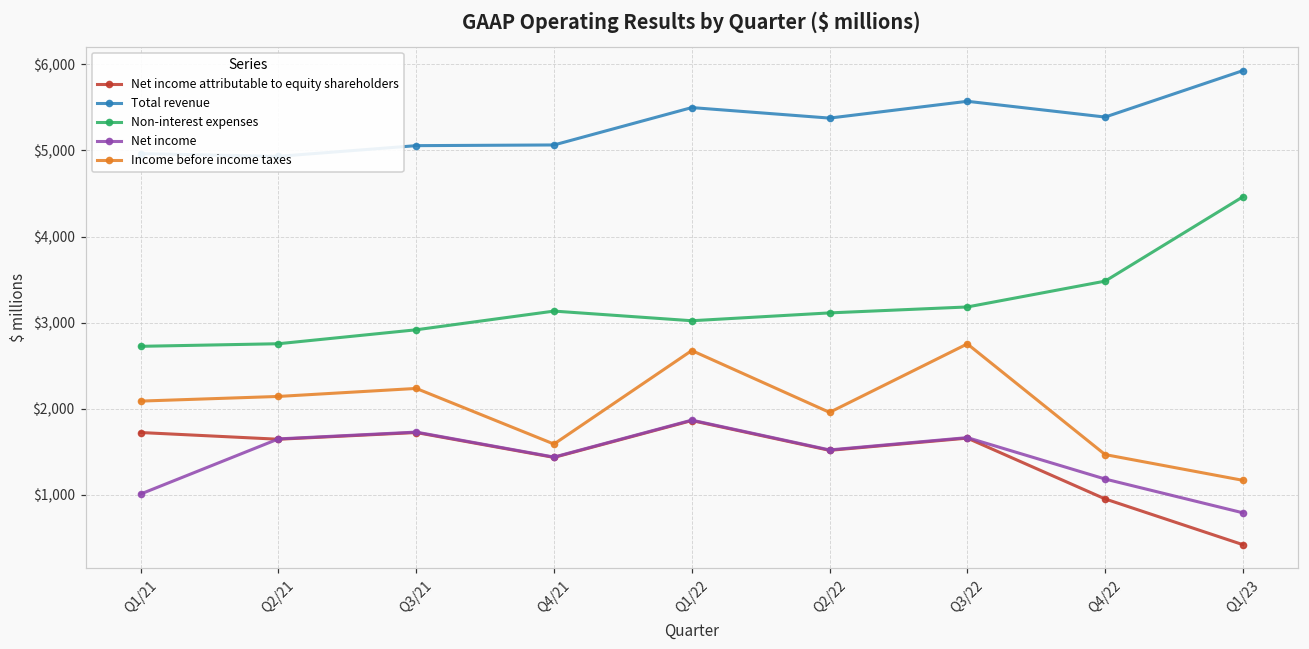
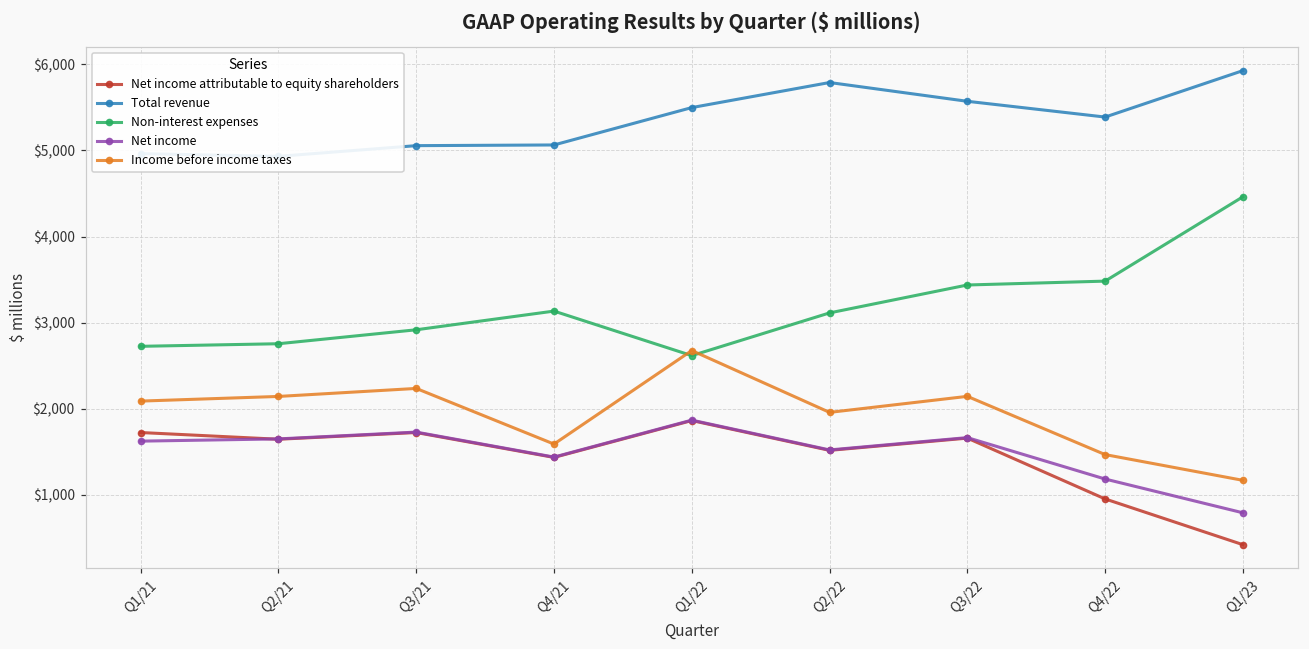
  {
    "Net income attributable to equity shareholders": {
      "Q1/21": "$1,700",
      "Q4/22": "$1,000",
      "Q1/23": "$400"
    },
    "Total revenue": {
      "Q3/21": "$5,100",
      "Q4/21": "$5,100",
      "Q1/22": "$5,500",
-     "Q2/22": "$5,400",
+     "Q2/22": "$5,800",
      "Q3/22": "$5,600",
      "Q4/22": "$5,400",
      "Q1/23": "$5,900"
    },
    "Non-interest expenses": {
      "Q1/21": "$2,700",
      "Q2/21": "$2,800",
      "Q3/21": "$2,900",
      "Q4/21": "$3,100",
-     "Q1/22": "$3,000",
+     "Q1/22": "$2,600",
      "Q2/22": "$3,100",
-     "Q3/22": "$3,200",
+     "Q3/22": "$3,400",
      "Q4/22": "$3,500",
      "Q1/23": "$4,500"
    },
    "Net income": {
-     "Q1/21": "$1,000",
+     "Q1/21": "$1,600",
      "Q4/22": "$1,200",
      "Q1/23": "$800"
    },
    "Income before income taxes": {
      "Q1/21": "$2,100",
      "Q2/21": "$2,100",
      "Q3/21": "$2,200",
      "Q4/21": "$1,600",
      "Q1/22": "$2,700",
      "Q2/22": "$2,000",
-     "Q3/22": "$2,800",
+     "Q3/22": "$2,100",
      "Q4/22": "$1,500",
      "Q1/23": "$1,200"
    }
  }
